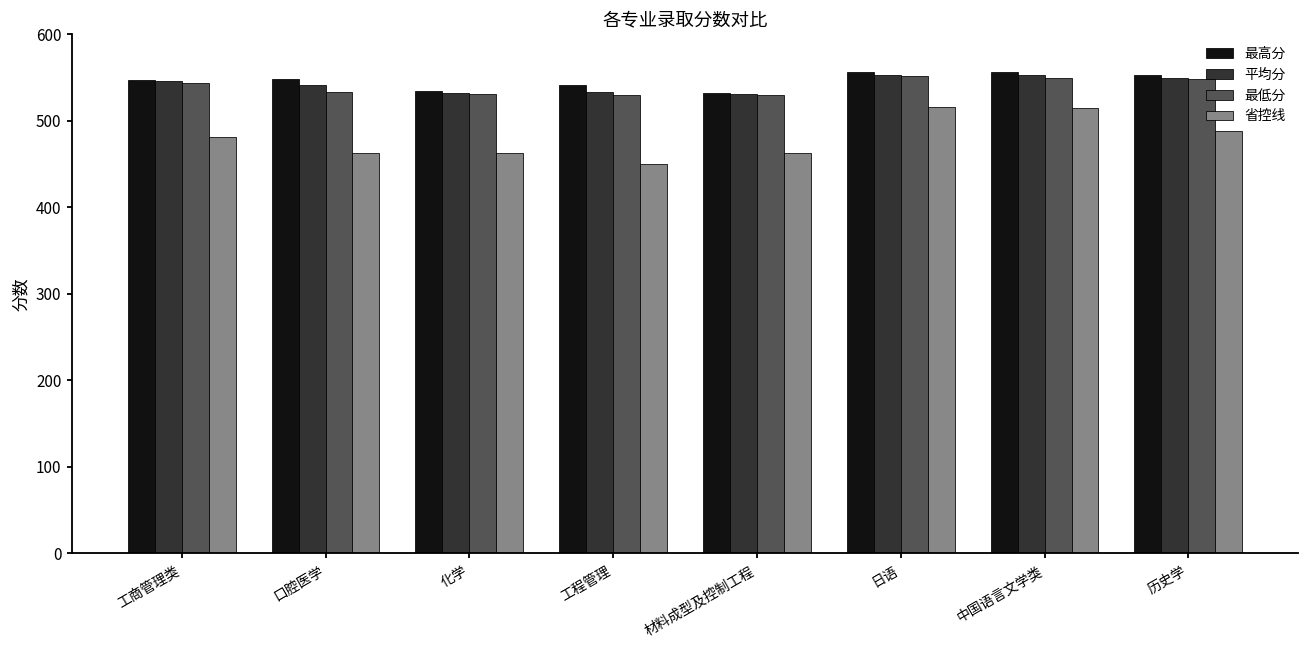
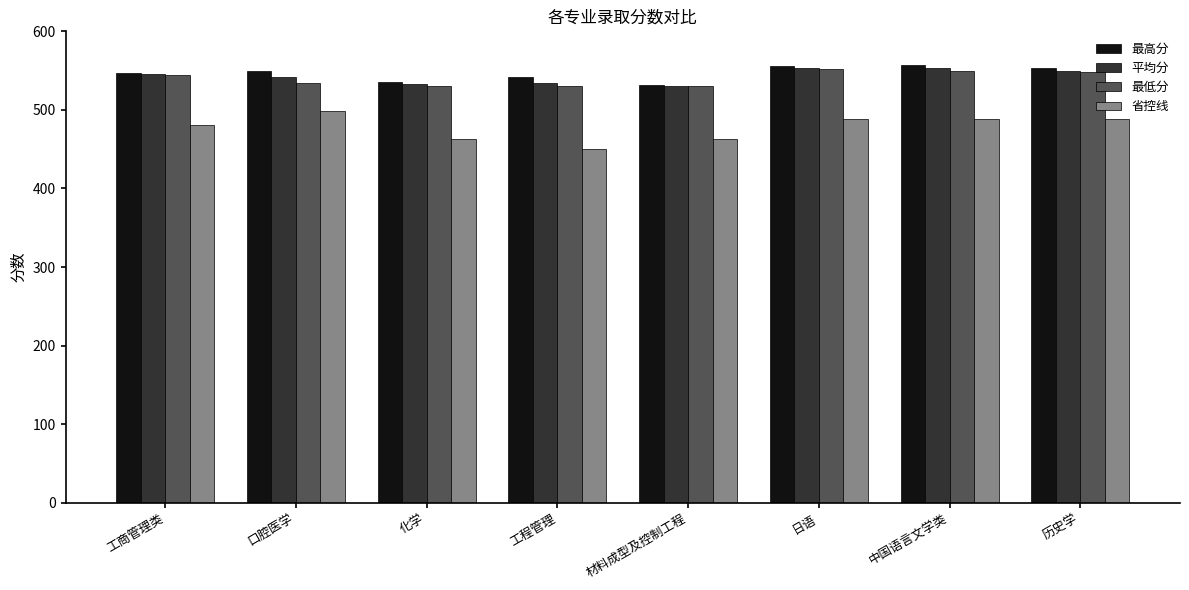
  {
    "省控线": {
      "工商管理类": 480,
-     "口腔医学": 460,
+     "口腔医学": 500,
      "化学": 460,
      "工程管理": 450,
      "材料成型及控制工程": 460,
-     "日语": 520,
-     "中国语言文学类": 520,
+     "日语": 490,
+     "中国语言文学类": 490,
      "历史学": 490
    }
  }
